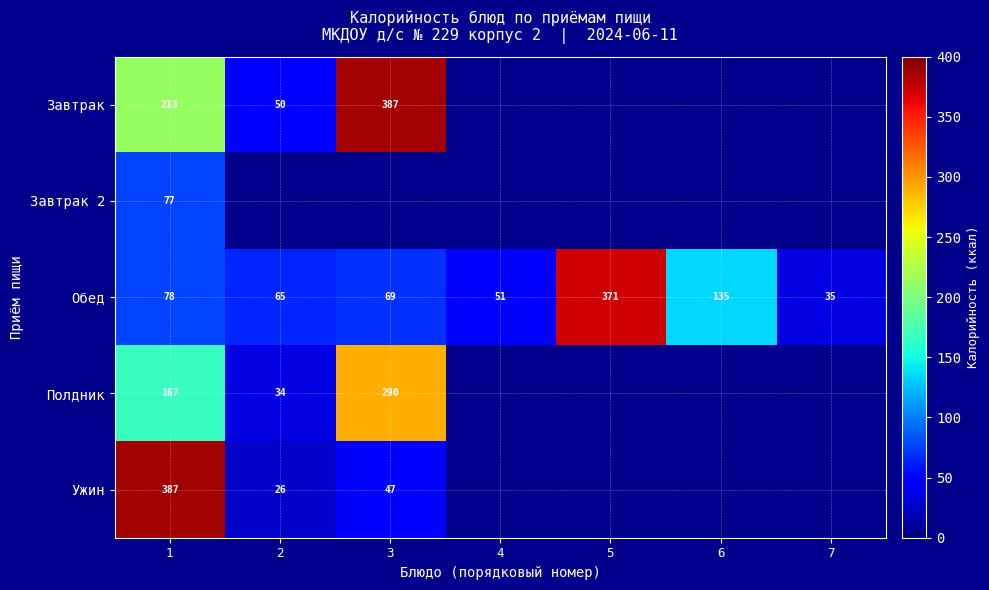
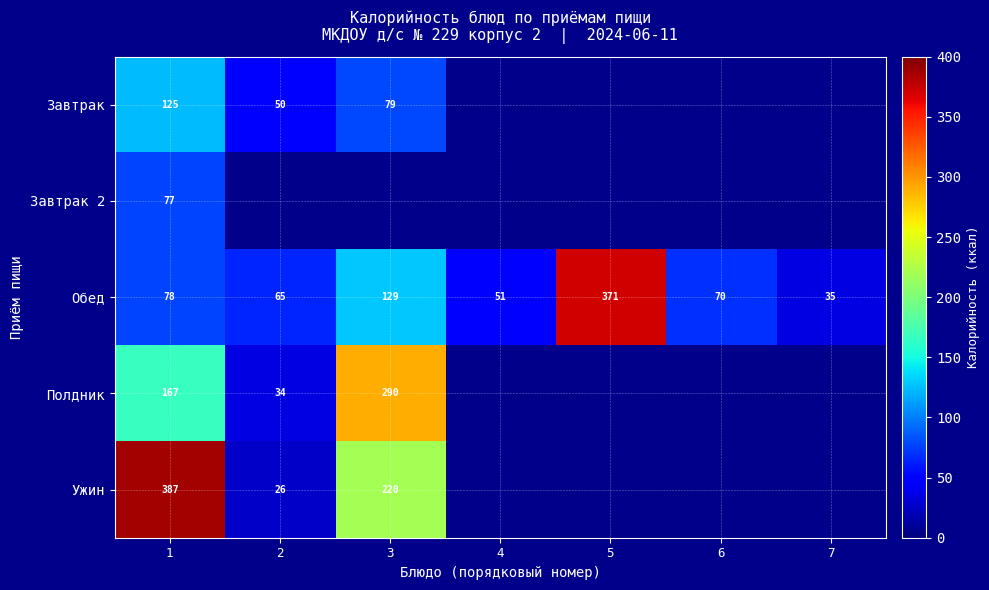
  {
    "Завтрак": {
-     "1": 213,
-     "3": 387
+     "1": 125,
+     "3": 79
    },
    "Обед": {
-     "3": 69,
-     "6": 135
+     "3": 129,
+     "6": 70
    },
    "Ужин": {
-     "3": 47
+     "3": 220
    }
  }
